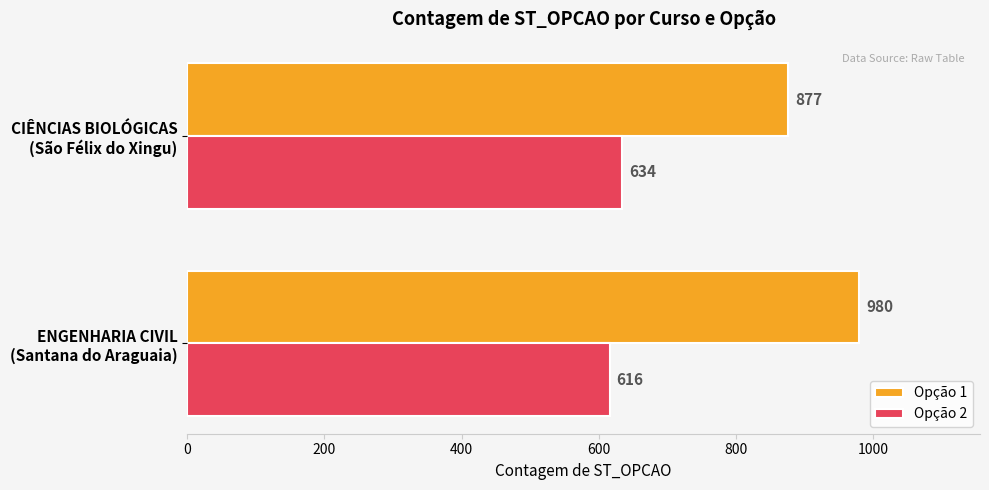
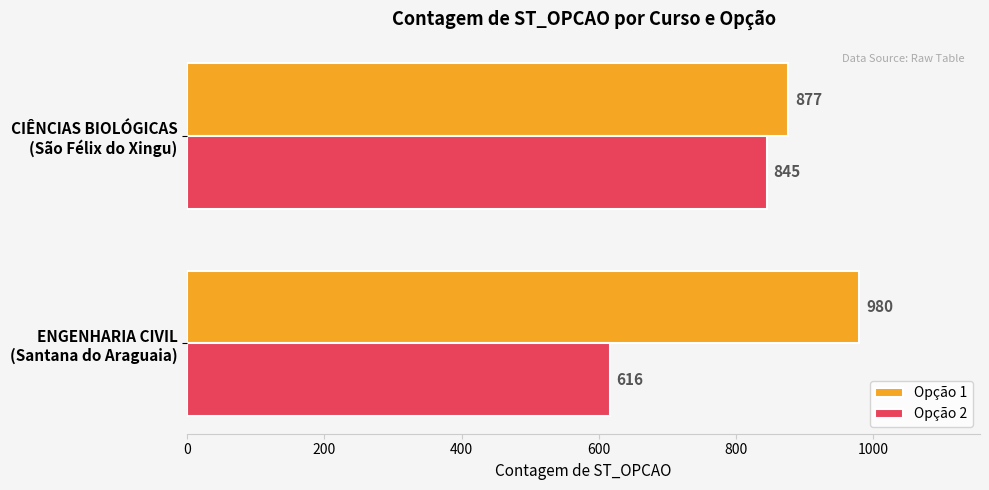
  {
    "Opção 1": {
      "CIÊNCIAS BIOLÓGICAS (São Félix do Xingu)": 877,
      "ENGENHARIA CIVIL (Santana do Araguaia)": 980
    },
    "Opção 2": {
-     "CIÊNCIAS BIOLÓGICAS (São Félix do Xingu)": 634,
+     "CIÊNCIAS BIOLÓGICAS (São Félix do Xingu)": 845,
      "ENGENHARIA CIVIL (Santana do Araguaia)": 616
    }
  }
